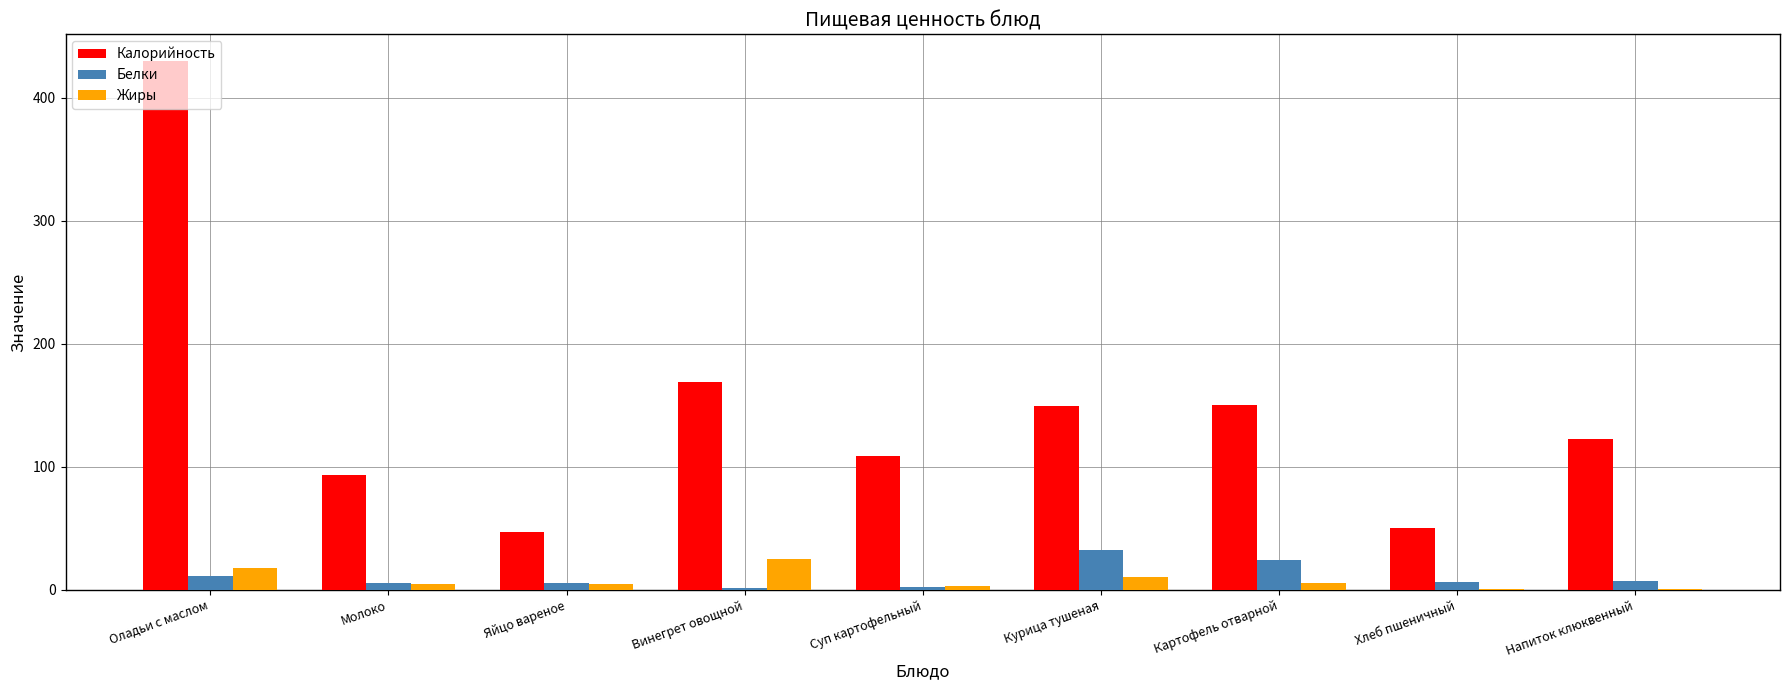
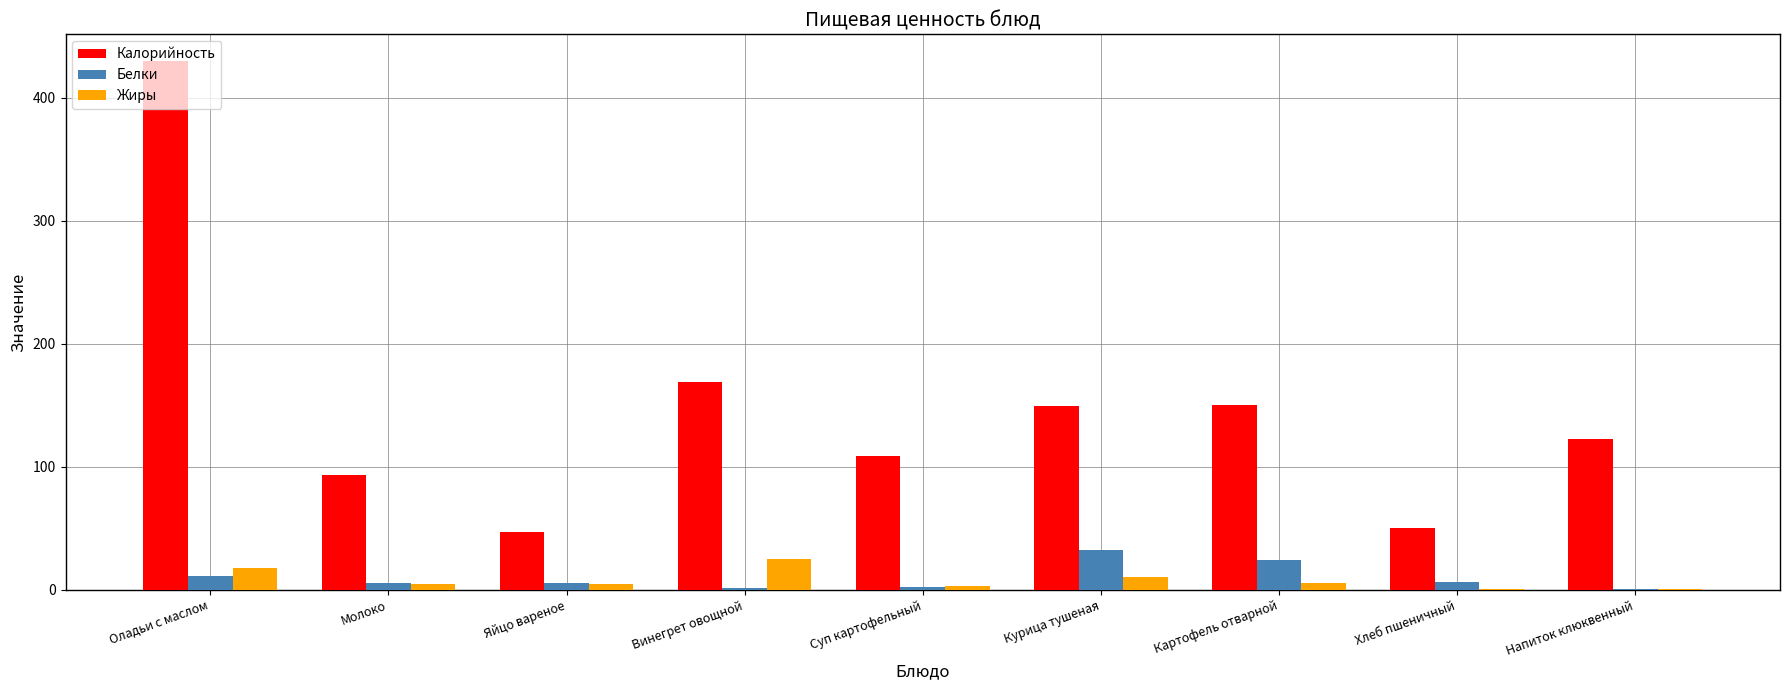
  {
    "Калорийность": {
      "Молоко": 93,
      "Яйцо вареное": 47,
      "Винегрет овощной": 169,
      "Суп картофельный": 109,
      "Курица тушеная": 149,
      "Картофель отварной": 150,
      "Хлеб пшеничный": 50,
      "Напиток клюквенный": 123
    },
    "Белки": {
      "Оладьи с маслом": 11,
      "Молоко": 6,
      "Яйцо вареное": 5,
      "Суп картофельный": 3,
      "Курица тушеная": 32,
      "Картофель отварной": 25,
      "Хлеб пшеничный": 6,
-     "Напиток клюквенный": 7
+     "Напиток клюквенный": 1
    },
    "Жиры": {
      "Оладьи с маслом": 18,
      "Молоко": 5,
      "Яйцо вареное": 5,
      "Винегрет овощной": 25,
      "Суп картофельный": 3,
      "Курица тушеная": 11,
      "Картофель отварной": 6
    }
  }
